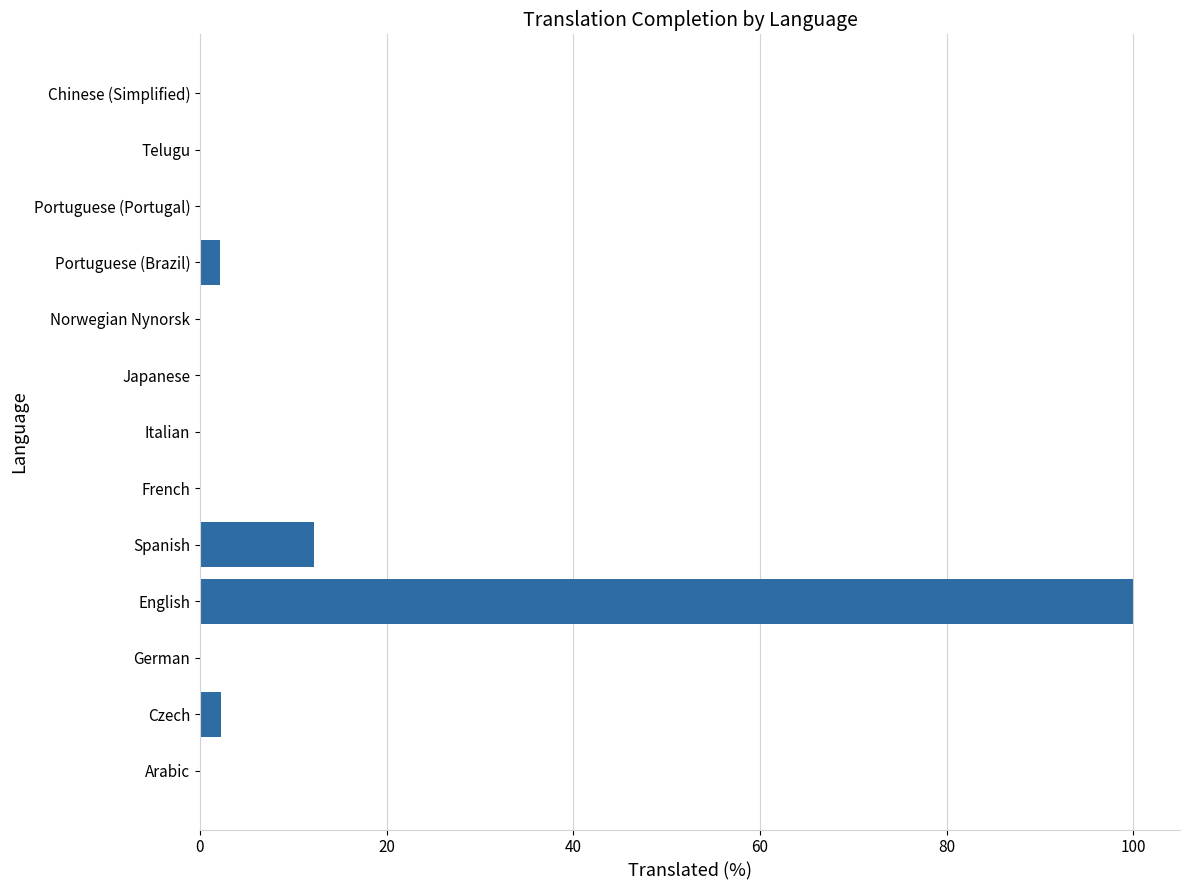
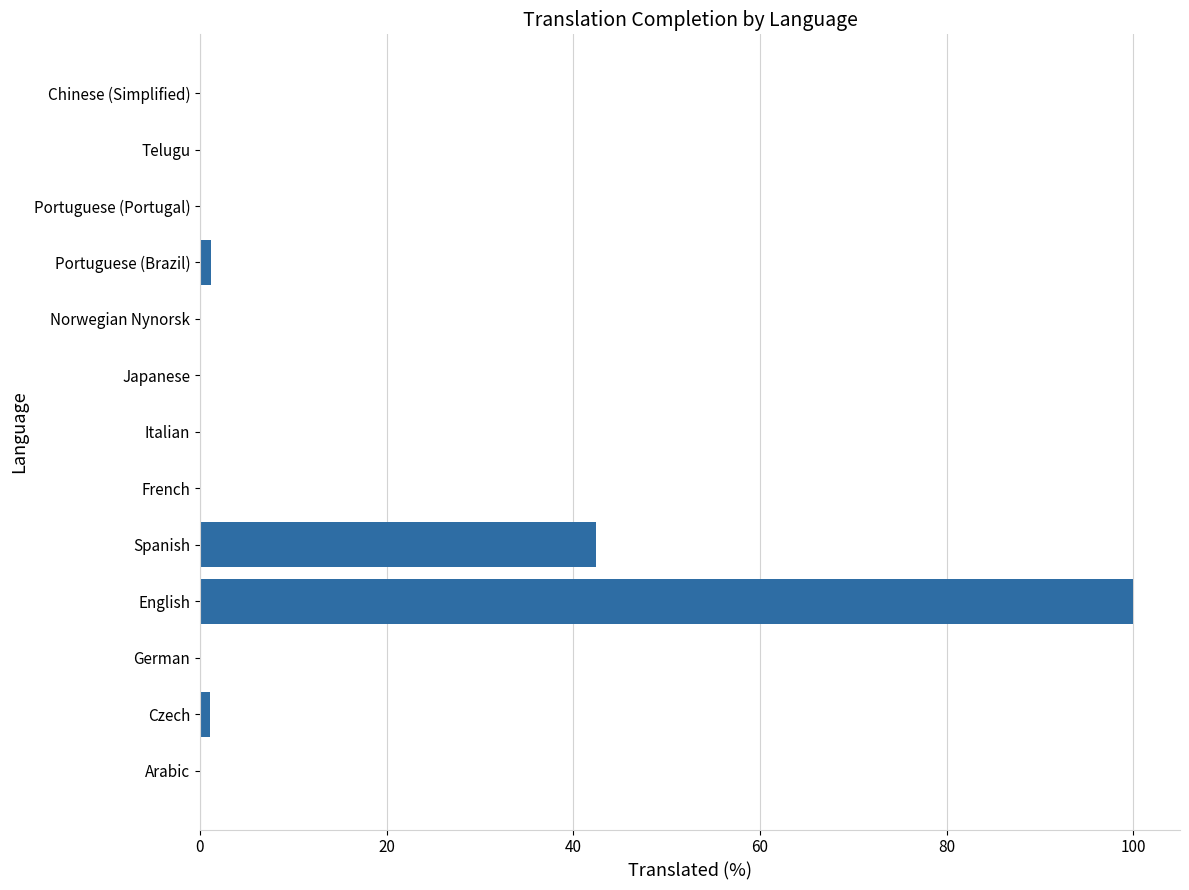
  {
    "Chinese (Simplified)": 0,
    "Telugu": 0,
    "Portuguese (Portugal)": 0,
-   "Portuguese (Brazil)": 2,
+   "Portuguese (Brazil)": 1,
    "Norwegian Nynorsk": 0,
    "Japanese": 0,
    "Italian": 0,
    "French": 0,
-   "Spanish": 12,
+   "Spanish": 42,
    "English": 100,
    "German": 0,
-   "Czech": 2,
+   "Czech": 1,
    "Arabic": 0
  }
